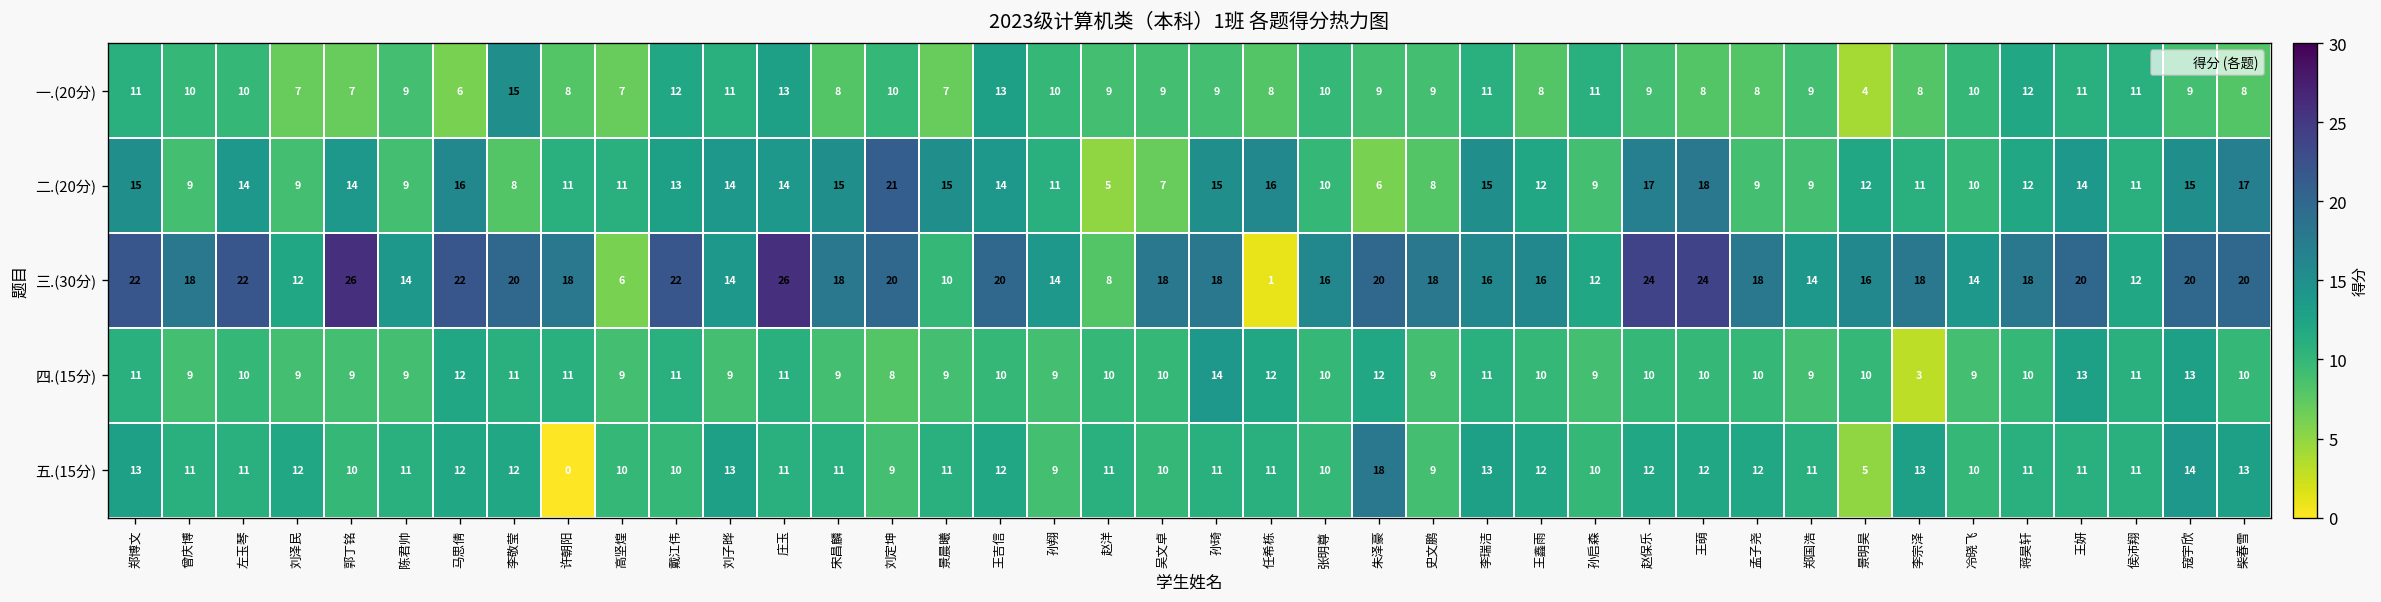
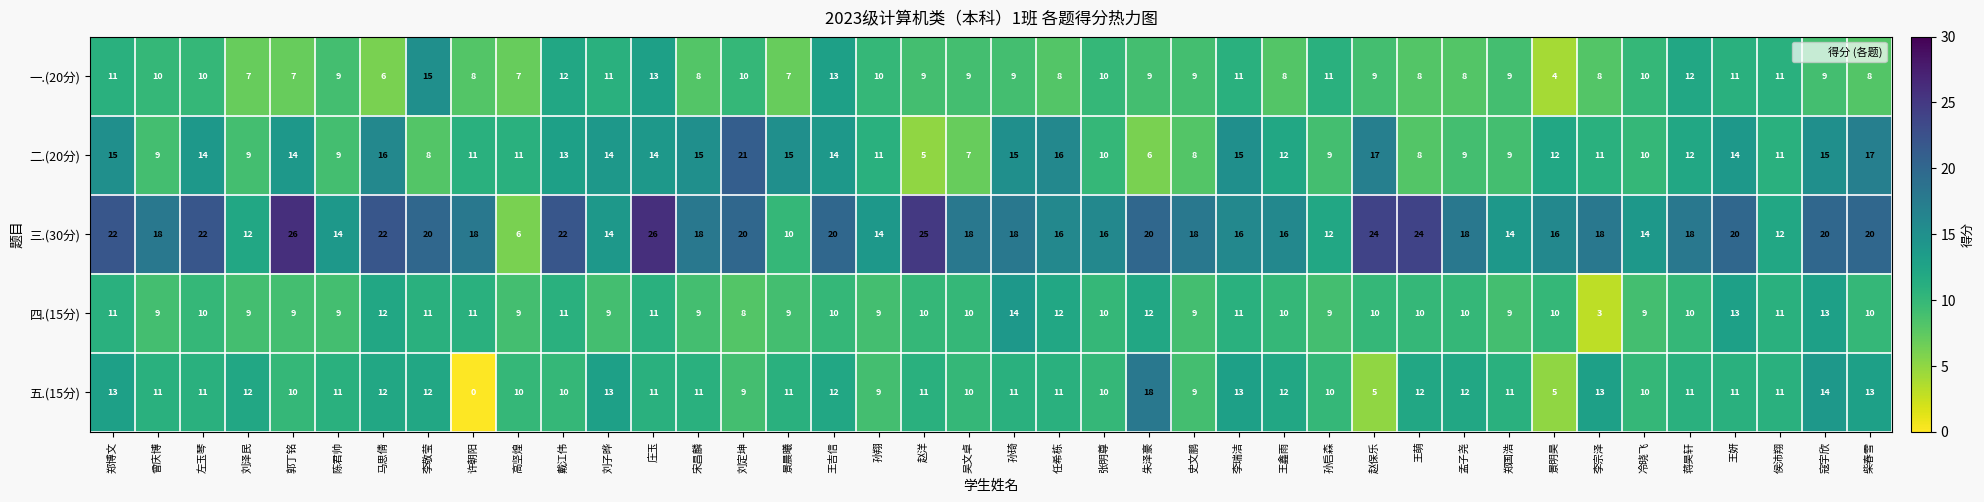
  {
    "一.(20分)": {
      "郑博文": 11,
      "曾庆博": 10,
      "左玉琴": 10,
      "刘泽民": 7,
      "郭丁铭": 7,
      "陈君帅": 9,
      "马思倩": 6,
      "李敬莹": 15,
      "许朝阳": 8,
      "高坚煌": 7,
      "戴江伟": 12,
      "刘子晔": 11,
      "庄玉": 13,
      "宋昌麟": 8,
      "刘定坤": 10,
      "景晨曦": 7,
      "王吉信": 13,
      "孙翔": 10,
      "赵洋": 9,
      "吴文卓": 9,
      "孙琦": 9,
      "任希栋": 8,
      "张明尊": 10,
      "朱泽豪": 9,
      "史文鹏": 9,
      "李瑞洁": 11,
      "王鑫雨": 8,
      "孙启森": 11,
      "赵保乐": 9,
      "王萌": 8,
      "孟子尧": 8,
      "郑国浩": 9,
      "景明昊": 4,
      "李宗泽": 8,
      "冷晓飞": 10,
      "蒋昊轩": 12,
      "王妍": 11,
      "侯沛翔": 11,
      "寇宇欣": 9,
      "柴春雪": 8
    },
    "二.(20分)": {
      "郑博文": 15,
      "曾庆博": 9,
      "左玉琴": 14,
      "刘泽民": 9,
      "郭丁铭": 14,
      "陈君帅": 9,
      "马思倩": 16,
      "李敬莹": 8,
      "许朝阳": 11,
      "高坚煌": 11,
      "戴江伟": 13,
      "刘子晔": 14,
      "庄玉": 14,
      "宋昌麟": 15,
      "刘定坤": 21,
      "景晨曦": 15,
      "王吉信": 14,
      "孙翔": 11,
      "赵洋": 5,
      "吴文卓": 7,
      "孙琦": 15,
      "任希栋": 16,
      "张明尊": 10,
      "朱泽豪": 6,
      "史文鹏": 8,
      "李瑞洁": 15,
      "王鑫雨": 12,
      "孙启森": 9,
      "赵保乐": 17,
-     "王萌": 18,
+     "王萌": 8,
      "孟子尧": 9,
      "郑国浩": 9,
      "景明昊": 12,
      "李宗泽": 11,
      "冷晓飞": 10,
      "蒋昊轩": 12,
      "王妍": 14,
      "侯沛翔": 11,
      "寇宇欣": 15,
      "柴春雪": 17
    },
    "三.(30分)": {
      "郑博文": 22,
      "曾庆博": 18,
      "左玉琴": 22,
      "刘泽民": 12,
      "郭丁铭": 26,
      "陈君帅": 14,
      "马思倩": 22,
      "李敬莹": 20,
      "许朝阳": 18,
      "高坚煌": 6,
      "戴江伟": 22,
      "刘子晔": 14,
      "庄玉": 26,
      "宋昌麟": 18,
      "刘定坤": 20,
      "景晨曦": 10,
      "王吉信": 20,
      "孙翔": 14,
-     "赵洋": 8,
+     "赵洋": 25,
      "吴文卓": 18,
      "孙琦": 18,
-     "任希栋": 1,
+     "任希栋": 16,
      "张明尊": 16,
      "朱泽豪": 20,
      "史文鹏": 18,
      "李瑞洁": 16,
      "王鑫雨": 16,
      "孙启森": 12,
      "赵保乐": 24,
      "王萌": 24,
      "孟子尧": 18,
      "郑国浩": 14,
      "景明昊": 16,
      "李宗泽": 18,
      "冷晓飞": 14,
      "蒋昊轩": 18,
      "王妍": 20,
      "侯沛翔": 12,
      "寇宇欣": 20,
      "柴春雪": 20
    },
    "四.(15分)": {
      "郑博文": 11,
      "曾庆博": 9,
      "左玉琴": 10,
      "刘泽民": 9,
      "郭丁铭": 9,
      "陈君帅": 9,
      "马思倩": 12,
      "李敬莹": 11,
      "许朝阳": 11,
      "高坚煌": 9,
      "戴江伟": 11,
      "刘子晔": 9,
      "庄玉": 11,
      "宋昌麟": 9,
      "刘定坤": 8,
      "景晨曦": 9,
      "王吉信": 10,
      "孙翔": 9,
      "赵洋": 10,
      "吴文卓": 10,
      "孙琦": 14,
      "任希栋": 12,
      "张明尊": 10,
      "朱泽豪": 12,
      "史文鹏": 9,
      "李瑞洁": 11,
      "王鑫雨": 10,
      "孙启森": 9,
      "赵保乐": 10,
      "王萌": 10,
      "孟子尧": 10,
      "郑国浩": 9,
      "景明昊": 10,
      "李宗泽": 3,
      "冷晓飞": 9,
      "蒋昊轩": 10,
      "王妍": 13,
      "侯沛翔": 11,
      "寇宇欣": 13,
      "柴春雪": 10
    },
    "五.(15分)": {
      "郑博文": 13,
      "曾庆博": 11,
      "左玉琴": 11,
      "刘泽民": 12,
      "郭丁铭": 10,
      "陈君帅": 11,
      "马思倩": 12,
      "李敬莹": 12,
      "许朝阳": 0,
      "高坚煌": 10,
      "戴江伟": 10,
      "刘子晔": 13,
      "庄玉": 11,
      "宋昌麟": 11,
      "刘定坤": 9,
      "景晨曦": 11,
      "王吉信": 12,
      "孙翔": 9,
      "赵洋": 11,
      "吴文卓": 10,
      "孙琦": 11,
      "任希栋": 11,
      "张明尊": 10,
      "朱泽豪": 18,
      "史文鹏": 9,
      "李瑞洁": 13,
      "王鑫雨": 12,
      "孙启森": 10,
-     "赵保乐": 12,
+     "赵保乐": 5,
      "王萌": 12,
      "孟子尧": 12,
      "郑国浩": 11,
      "景明昊": 5,
      "李宗泽": 13,
      "冷晓飞": 10,
      "蒋昊轩": 11,
      "王妍": 11,
      "侯沛翔": 11,
      "寇宇欣": 14,
      "柴春雪": 13
    }
  }
